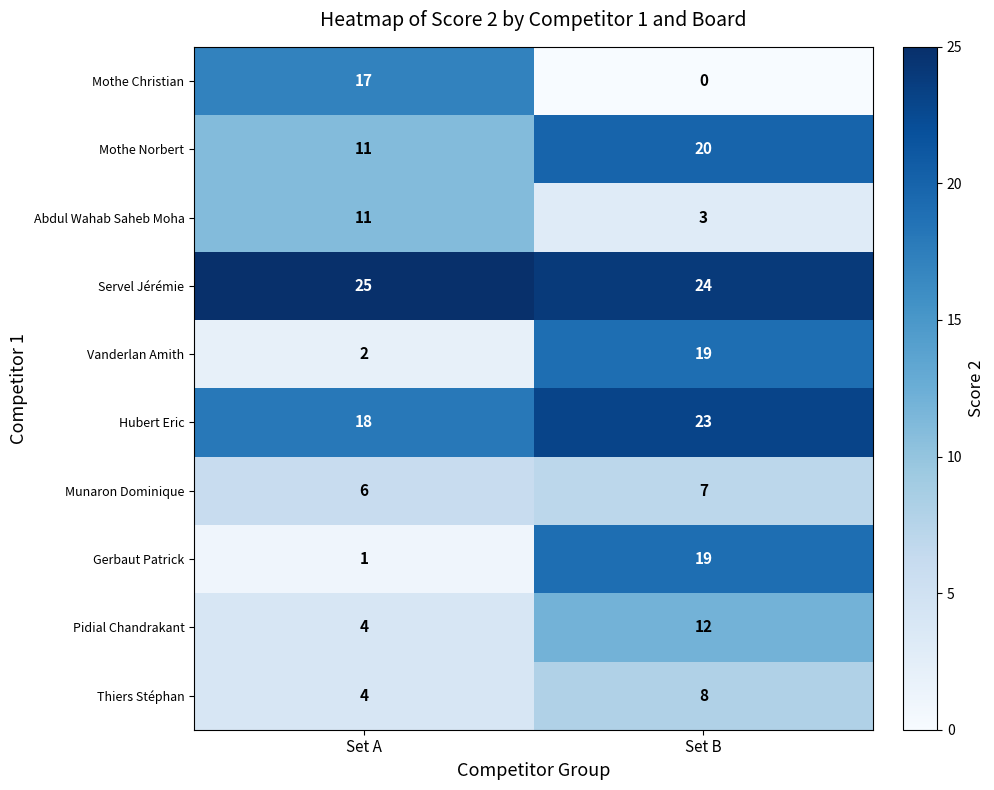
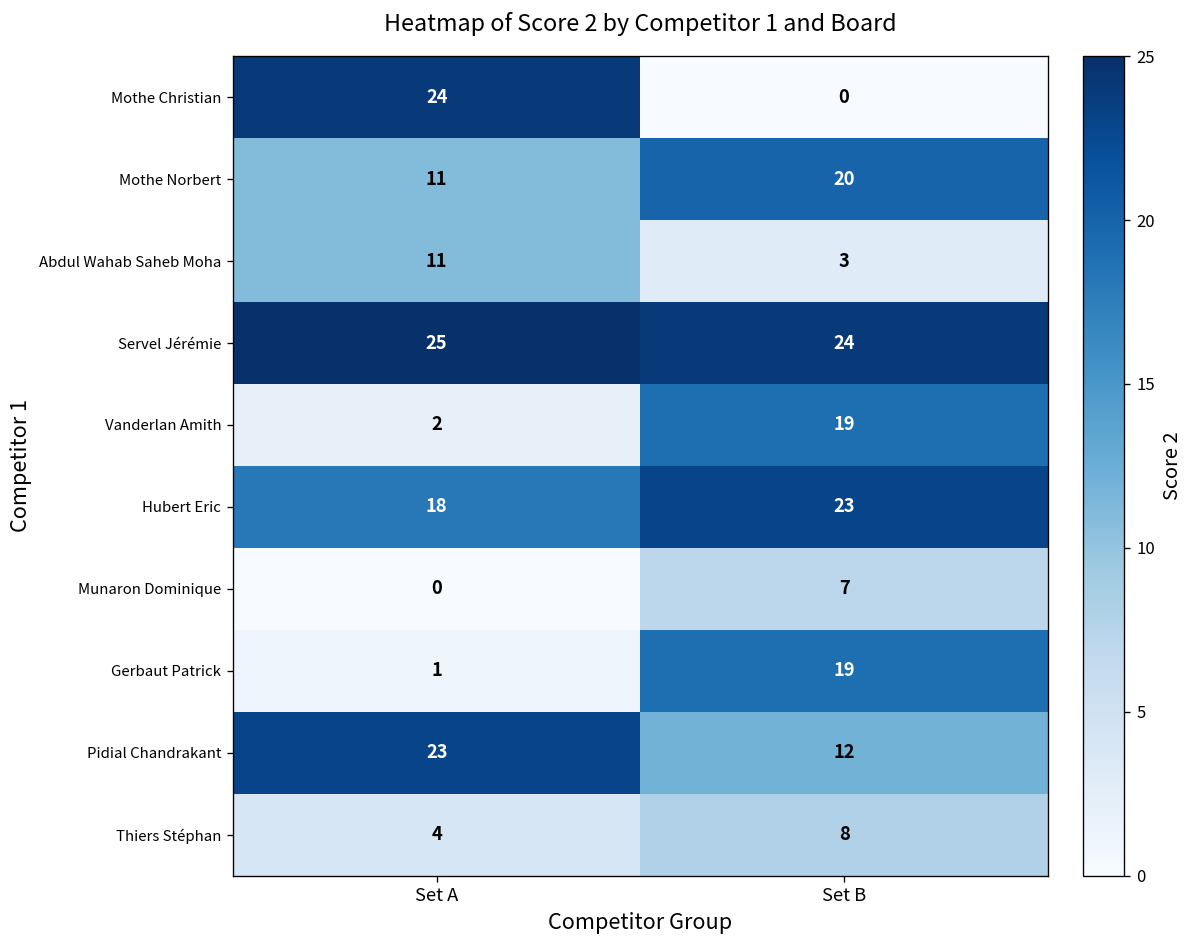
  {
    "Mothe Christian": {
-     "Set A": 17,
+     "Set A": 24,
      "Set B": 0
    },
    "Mothe Norbert": {
      "Set A": 11,
      "Set B": 20
    },
    "Abdul Wahab Saheb Moha": {
      "Set A": 11,
      "Set B": 3
    },
    "Servel Jérémie": {
      "Set A": 25,
      "Set B": 24
    },
    "Vanderlan Amith": {
      "Set A": 2,
      "Set B": 19
    },
    "Hubert Eric": {
      "Set A": 18,
      "Set B": 23
    },
    "Munaron Dominique": {
-     "Set A": 6,
+     "Set A": 0,
      "Set B": 7
    },
    "Gerbaut Patrick": {
      "Set A": 1,
      "Set B": 19
    },
    "Pidial Chandrakant": {
-     "Set A": 4,
+     "Set A": 23,
      "Set B": 12
    },
    "Thiers Stéphan": {
      "Set A": 4,
      "Set B": 8
    }
  }
